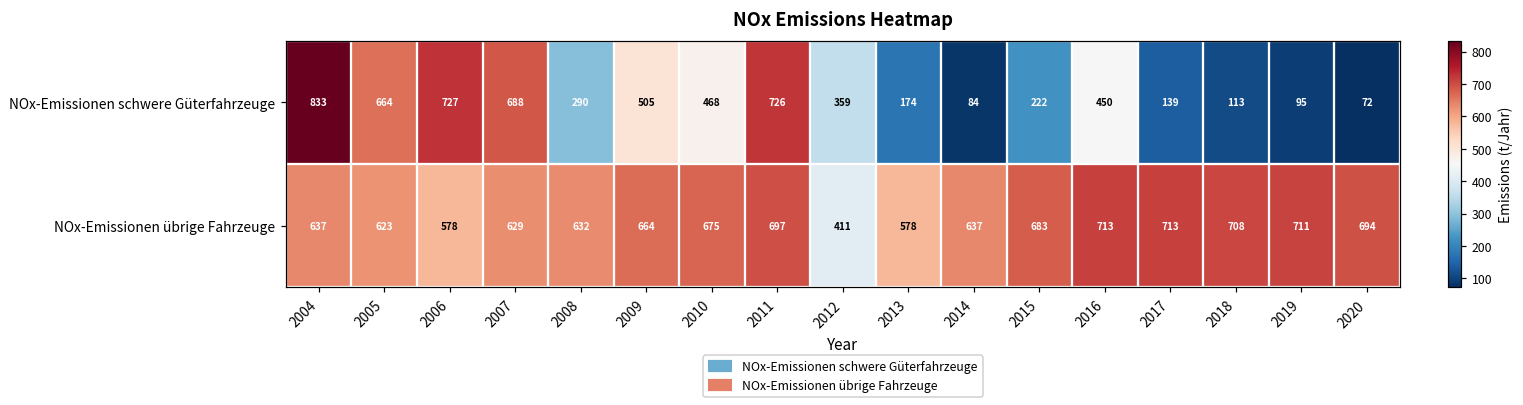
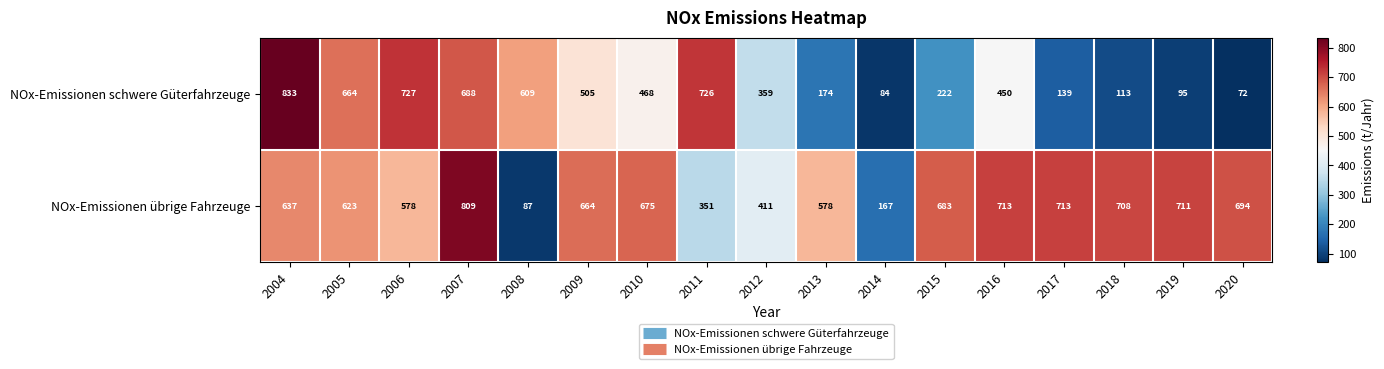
  {
    "NOx-Emissionen schwere Güterfahrzeuge": {
      "2004": 833,
      "2005": 664,
      "2006": 727,
      "2007": 688,
-     "2008": 290,
+     "2008": 609,
      "2009": 505,
      "2010": 468,
      "2011": 726,
      "2012": 359,
      "2013": 174,
      "2014": 84,
      "2015": 222,
      "2016": 450,
      "2017": 139,
      "2018": 113,
      "2019": 95,
      "2020": 72
    },
    "NOx-Emissionen übrige Fahrzeuge": {
      "2004": 637,
      "2005": 623,
      "2006": 578,
-     "2007": 629,
-     "2008": 632,
+     "2007": 809,
+     "2008": 87,
      "2009": 664,
      "2010": 675,
-     "2011": 697,
+     "2011": 351,
      "2012": 411,
      "2013": 578,
-     "2014": 637,
+     "2014": 167,
      "2015": 683,
      "2016": 713,
      "2017": 713,
      "2018": 708,
      "2019": 711,
      "2020": 694
    }
  }
